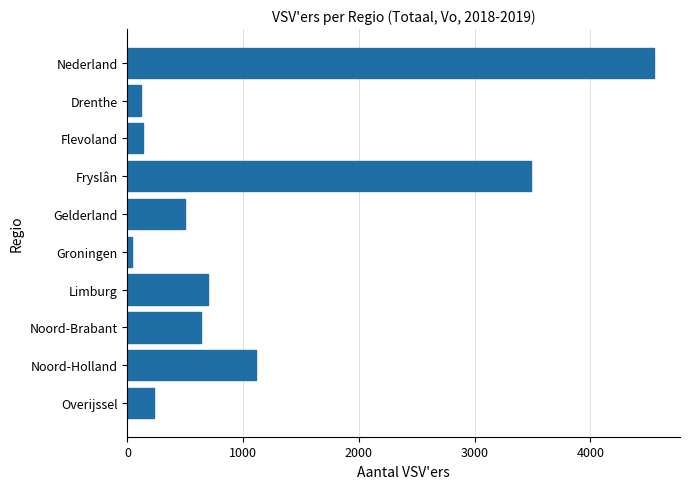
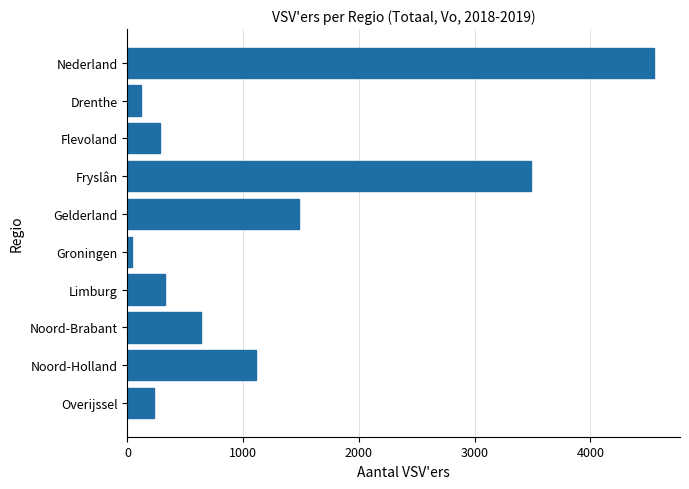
  {
    "Nederland": 4550,
    "Drenthe": 120,
-   "Flevoland": 130,
+   "Flevoland": 280,
    "Fryslân": 3490,
-   "Gelderland": 490,
+   "Gelderland": 1490,
    "Groningen": 40,
-   "Limburg": 700,
+   "Limburg": 330,
    "Noord-Brabant": 640,
    "Noord-Holland": 1110,
    "Overijssel": 230
  }
